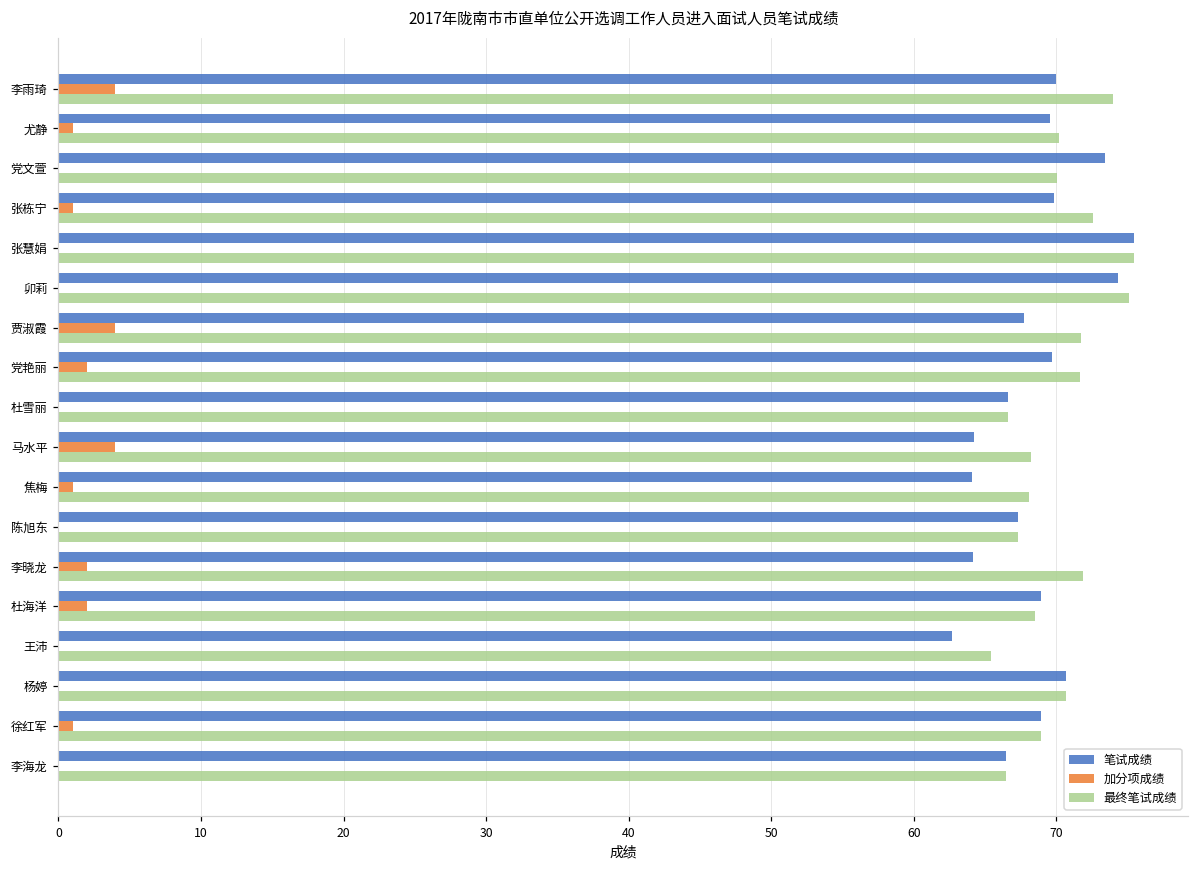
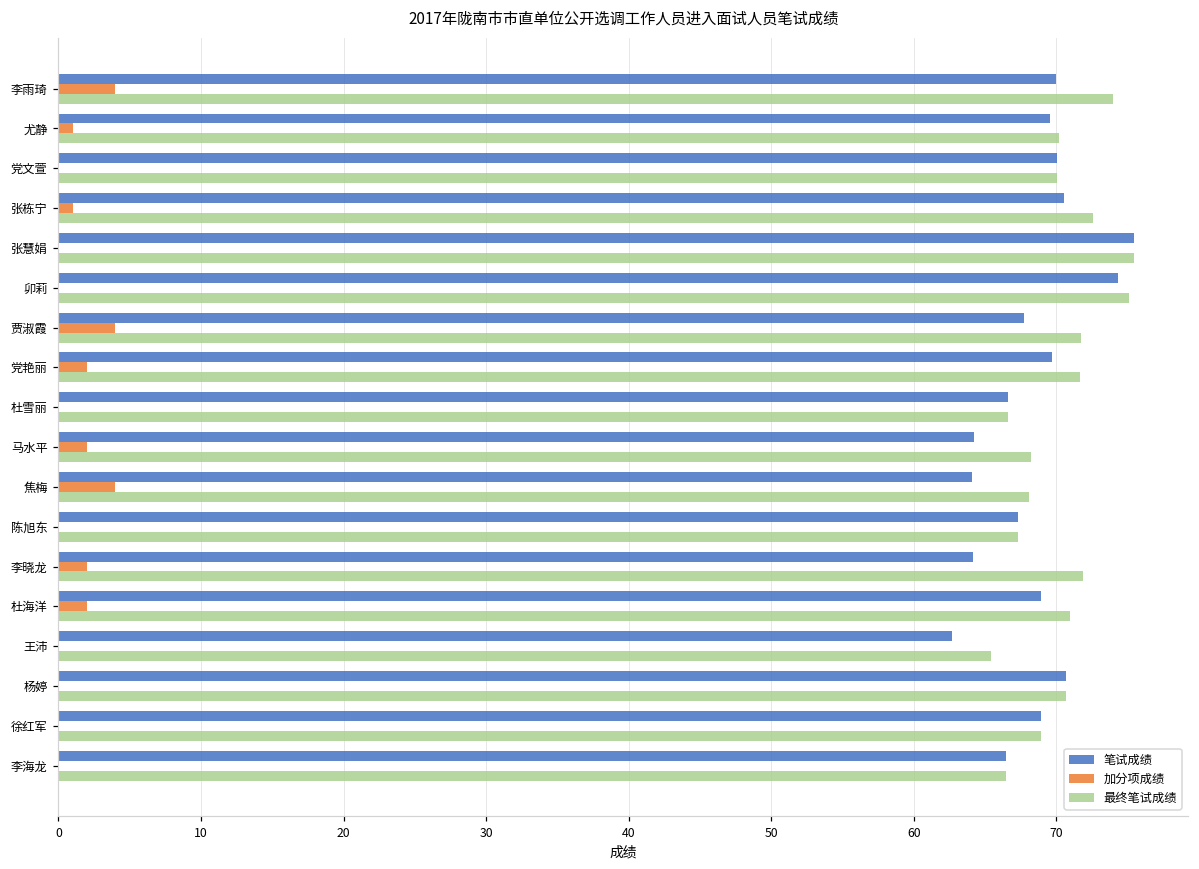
  {
    "笔试成绩": {
      "李雨琦": 70.0,
      "尤静": 69.5,
-     "党文萱": 73.4,
-     "张栋宁": 69.8,
+     "党文萱": 70.1,
+     "张栋宁": 70.6,
      "张慧娟": 75.5,
      "卯莉": 74.3,
      "贾淑霞": 67.7,
      "党艳丽": 69.7,
      "杜雪丽": 66.6,
      "马水平": 64.2,
      "焦梅": 64.1,
      "陈旭东": 67.3,
      "李晓龙": 64.2,
      "杜海洋": 68.9,
      "王沛": 62.7,
      "杨婷": 70.7,
      "徐红军": 68.9,
      "李海龙": 66.5
    },
    "加分项成绩": {
      "李雨琦": 4,
      "尤静": 1,
      "党文萱": 0,
      "张栋宁": 1,
      "张慧娟": 0,
      "卯莉": 0,
      "贾淑霞": 4,
      "党艳丽": 2,
      "杜雪丽": 0,
-     "马水平": 4,
-     "焦梅": 1,
+     "马水平": 2,
+     "焦梅": 4,
      "陈旭东": 0,
      "李晓龙": 2,
      "杜海洋": 2,
      "王沛": 0,
      "杨婷": 0,
-     "徐红军": 1,
+     "徐红军": 0,
      "李海龙": 0
    },
    "最终笔试成绩": {
      "李雨琦": 74.0,
      "尤静": 70.2,
      "党文萱": 70.1,
      "张栋宁": 72.6,
      "张慧娟": 75.5,
      "卯莉": 75.1,
      "贾淑霞": 71.7,
      "党艳丽": 71.7,
      "杜雪丽": 66.6,
      "马水平": 68.2,
      "焦梅": 68.1,
      "陈旭东": 67.3,
      "李晓龙": 71.9,
-     "杜海洋": 68.5,
+     "杜海洋": 70.9,
      "王沛": 65.4,
      "杨婷": 70.7,
      "徐红军": 68.9,
      "李海龙": 66.5
    }
  }
